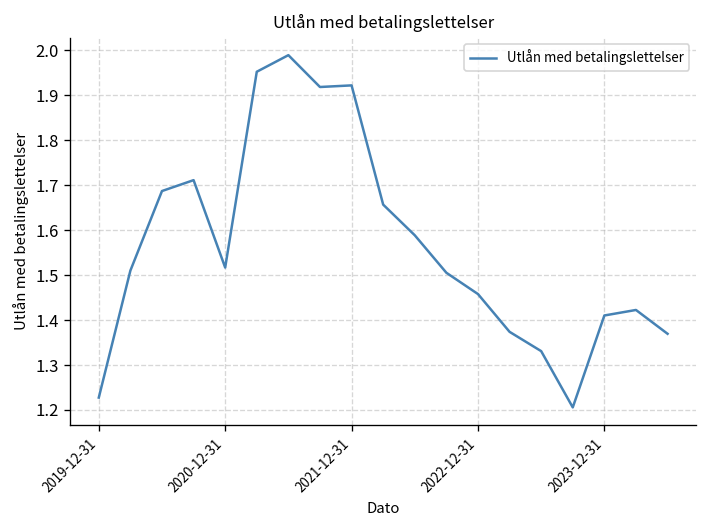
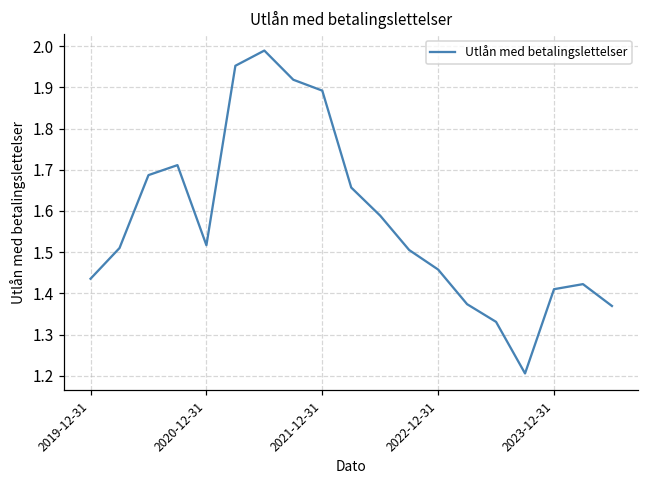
  {
-   "2019-12-31": 1.23,
+   "2019-12-31": 1.44,
    "2020-12-31": 1.52,
-   "2021-12-31": 1.92,
+   "2021-12-31": 1.89,
    "2022-12-31": 1.46,
    "2023-12-31": 1.41
  }
